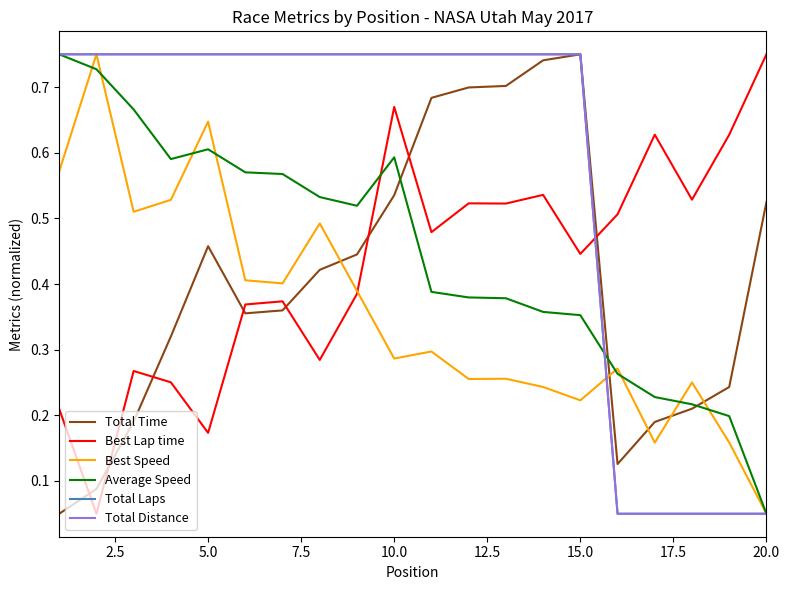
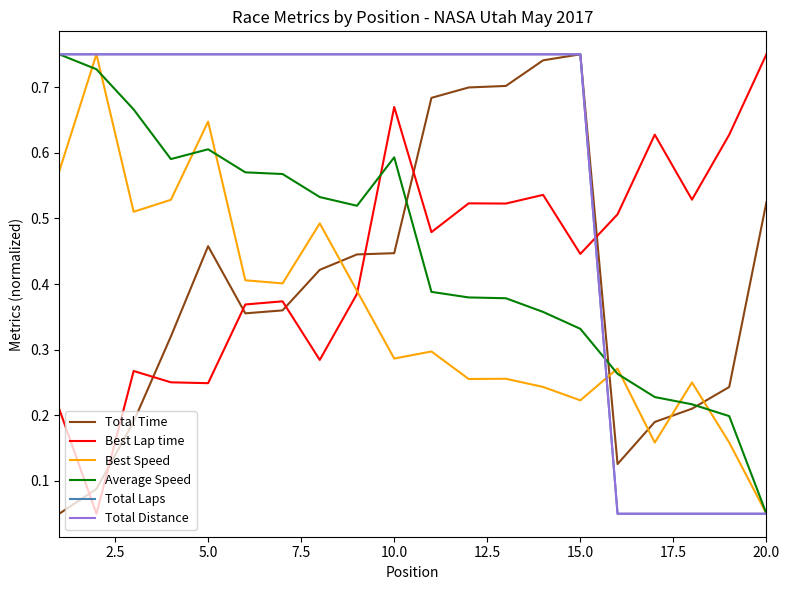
  {
    "Total Time": {
      "5.0": 0.46,
-     "10.0": 0.54,
+     "10.0": 0.45,
      "20.0": 0.52
    },
    "Best Lap time": {
-     "5.0": 0.17,
+     "5.0": 0.25,
      "10.0": 0.67,
      "15.0": 0.45,
      "20.0": 0.75
    },
    "Best Speed": {
      "5.0": 0.65,
      "10.0": 0.29,
      "15.0": 0.22
    },
    "Average Speed": {
      "5.0": 0.61,
      "10.0": 0.59,
-     "15.0": 0.35
+     "15.0": 0.33
    },
    "Total Distance": {
      "5.0": 0.75,
      "10.0": 0.75
    }
  }
